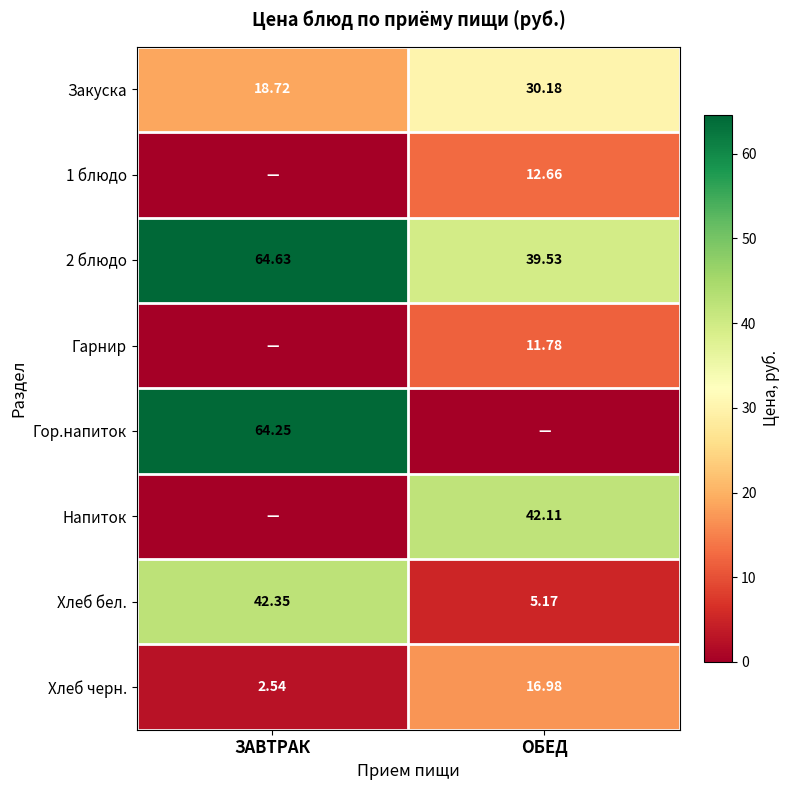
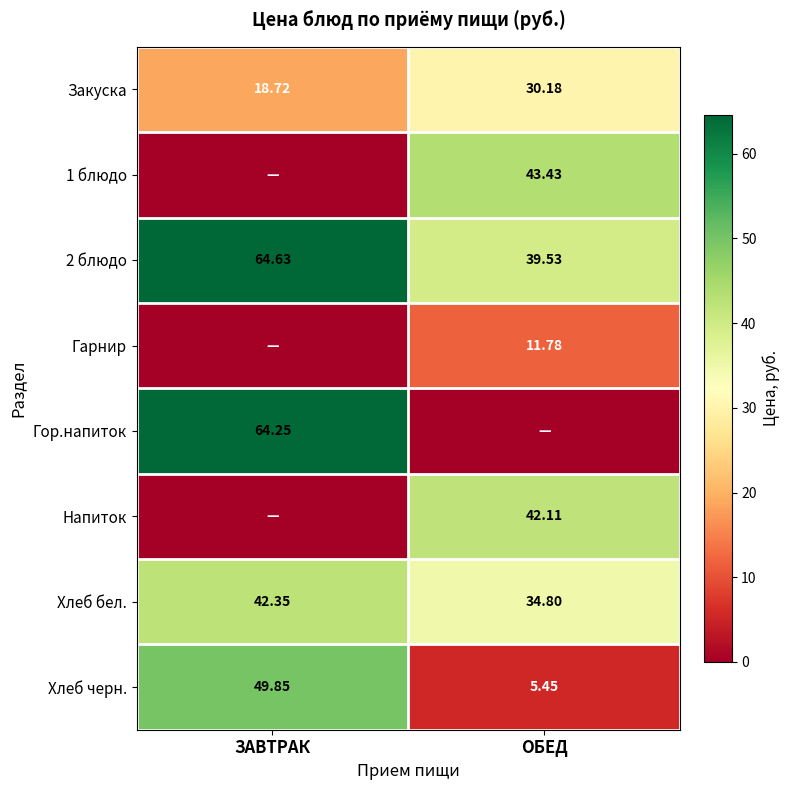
  {
    "Закуска": {
      "ЗАВТРАК": 18.72,
      "ОБЕД": 30.18
    },
    "1 блюдо": {
-     "ОБЕД": 12.66
+     "ОБЕД": 43.43
    },
    "2 блюдо": {
      "ЗАВТРАК": 64.63,
      "ОБЕД": 39.53
    },
    "Гарнир": {
      "ОБЕД": 11.78
    },
    "Гор.напиток": {
      "ЗАВТРАК": 64.25
    },
    "Напиток": {
      "ОБЕД": 42.11
    },
    "Хлеб бел.": {
      "ЗАВТРАК": 42.35,
-     "ОБЕД": 5.17
+     "ОБЕД": 34.80
    },
    "Хлеб черн.": {
-     "ЗАВТРАК": 2.54,
-     "ОБЕД": 16.98
+     "ЗАВТРАК": 49.85,
+     "ОБЕД": 5.45
    }
  }
